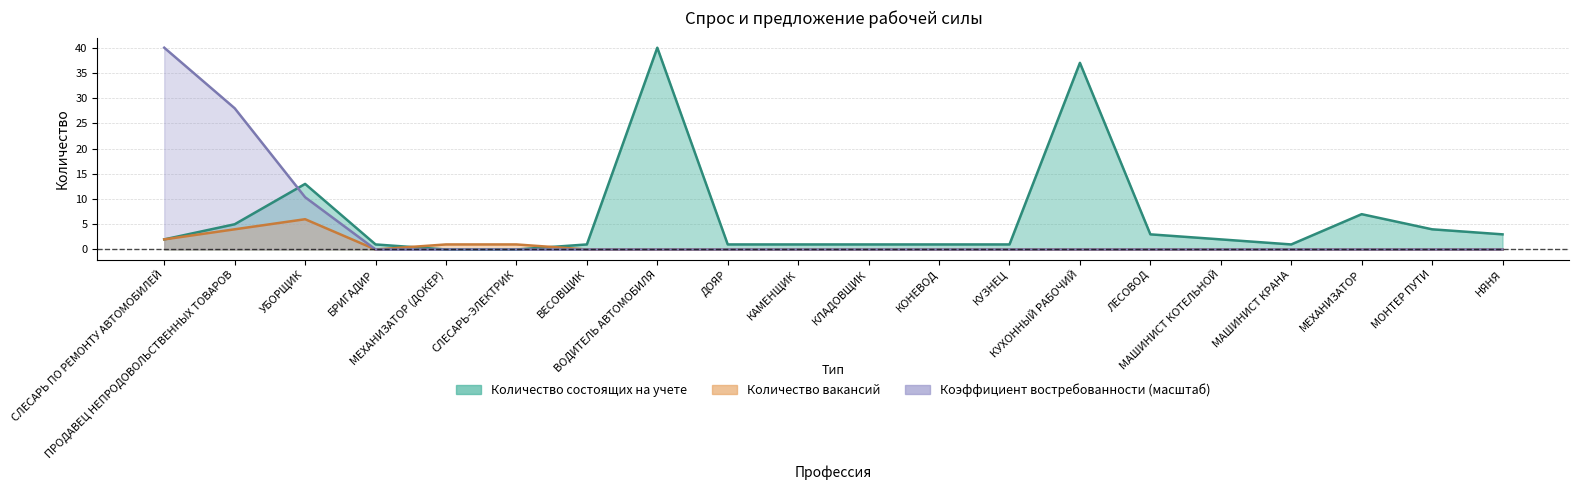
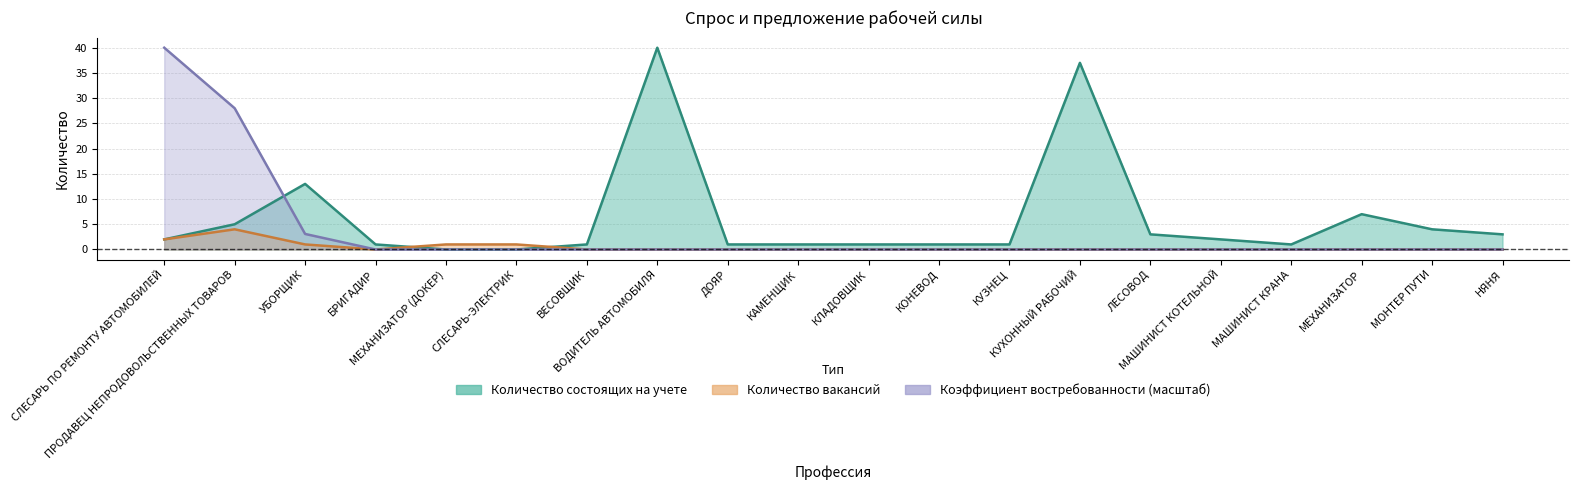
  {
    "Количество состоящих на учете": {
      "ПРОДАВЕЦ НЕПРОДОВОЛЬСТВЕННЫХ ТОВАРОВ": 5,
      "УБОРЩИК": 13,
      "БРИГАДИР": 1,
      "ВЕСОВЩИК": 1,
      "ВОДИТЕЛЬ АВТОМОБИЛЯ": 40,
      "ДОЯР": 1,
      "КАМЕНЩИК": 1,
      "КЛАДОВЩИК": 1,
      "КОНЕВОД": 1,
      "КУЗНЕЦ": 1,
      "КУХОННЫЙ РАБОЧИЙ": 37,
      "ЛЕСОВОД": 3,
      "МАШИНИСТ КОТЕЛЬНОЙ": 2,
      "МАШИНИСТ КРАНА": 1,
      "МЕХАНИЗАТОР": 7,
      "МОНТЕР ПУТИ": 4,
      "НЯНЯ": 3
    },
    "Количество вакансий": {
      "ПРОДАВЕЦ НЕПРОДОВОЛЬСТВЕННЫХ ТОВАРОВ": 4,
-     "УБОРЩИК": 6,
+     "УБОРЩИК": 1,
      "МЕХАНИЗАТОР (ДОКЕР)": 1,
      "СЛЕСАРЬ-ЭЛЕКТРИК": 1
    },
    "Коэффициент востребованности (масштаб)": {
      "СЛЕСАРЬ ПО РЕМОНТУ АВТОМОБИЛЕЙ": 40,
      "ПРОДАВЕЦ НЕПРОДОВОЛЬСТВЕННЫХ ТОВАРОВ": 28,
-     "УБОРЩИК": 10
+     "УБОРЩИК": 3
    }
  }
